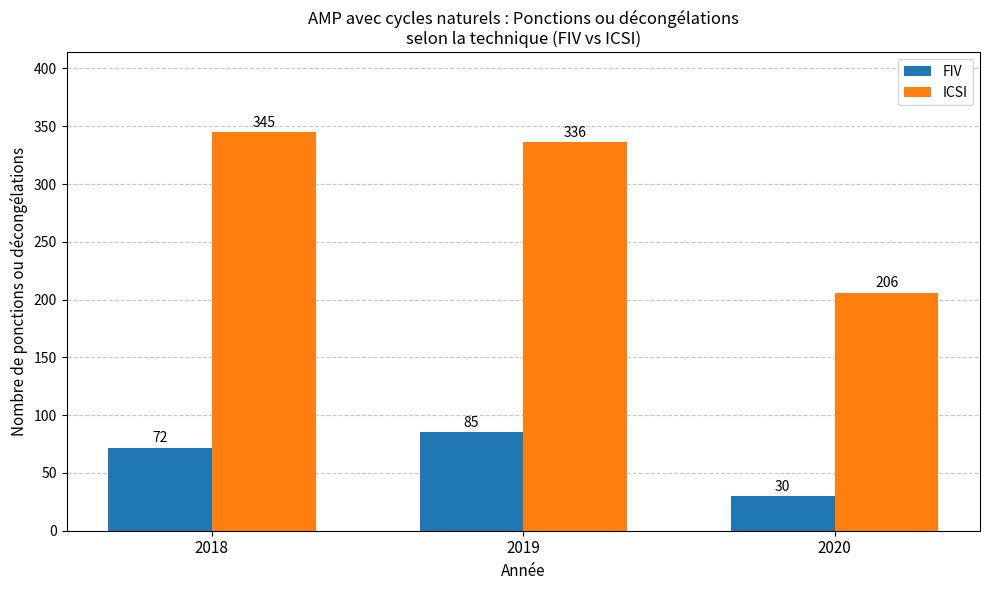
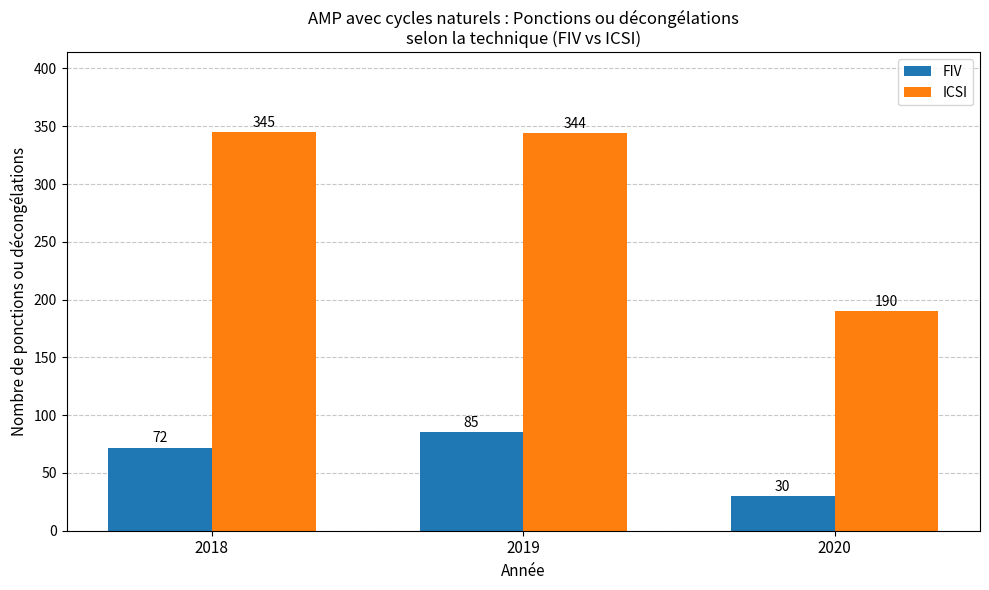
  {
    "FIV": {
      "2018": 72,
      "2019": 85,
      "2020": 30
    },
    "ICSI": {
      "2018": 345,
-     "2019": 336,
-     "2020": 206
+     "2019": 344,
+     "2020": 190
    }
  }
